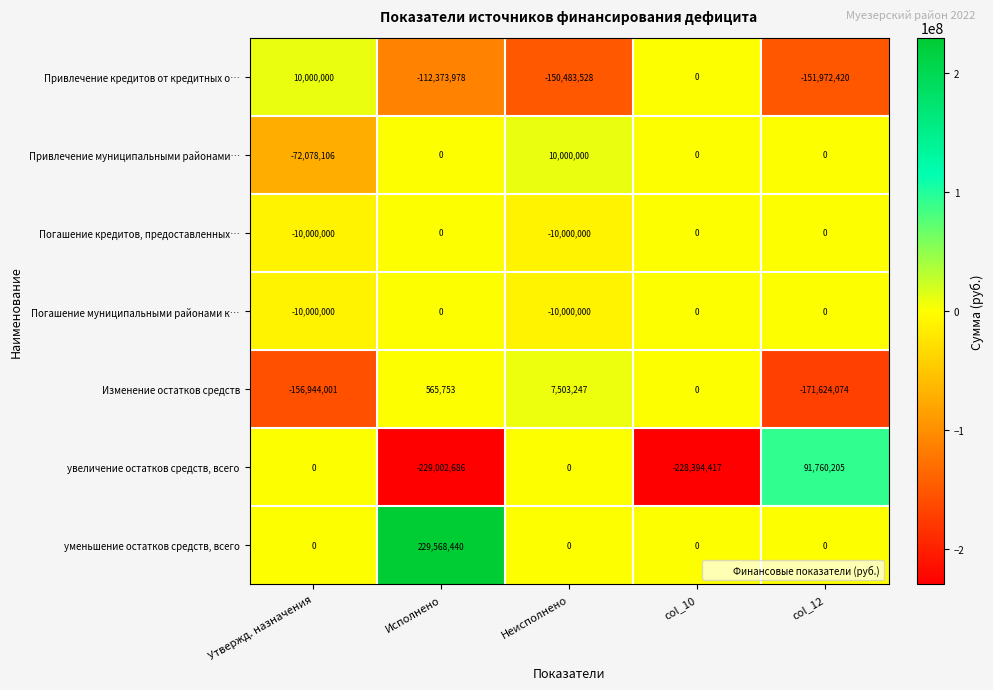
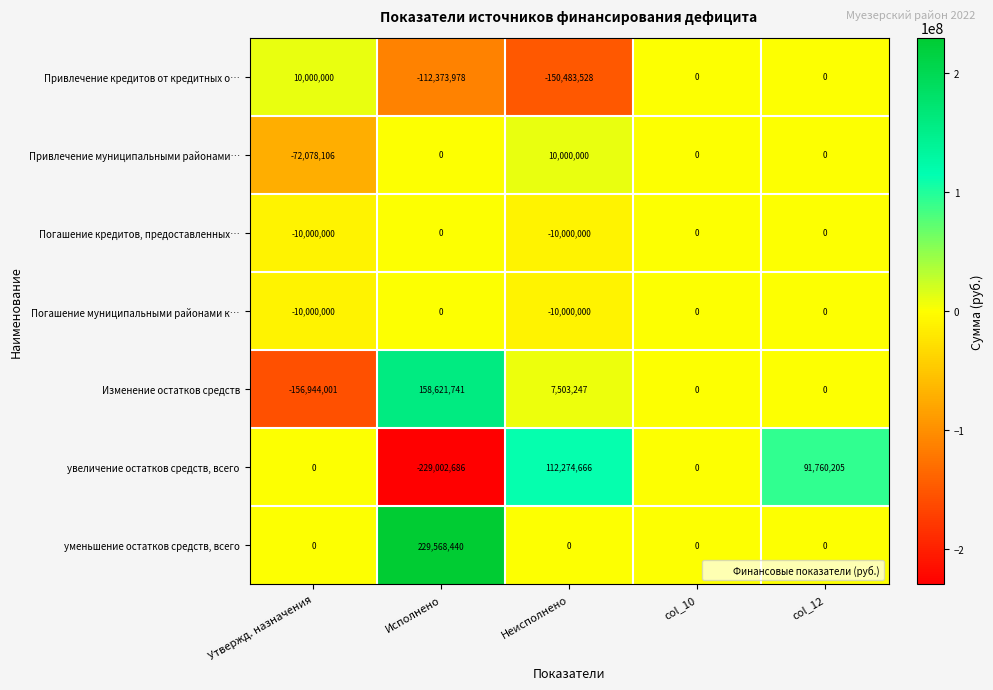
  {
    "Привлечение кредитов от кредитных о…": {
      "Утвержд. назначения": "10,000,000",
      "Исполнено": "-112,373,978",
      "Неисполнено": "-150,483,528",
      "col_10": "0",
-     "col_12": "-151,972,420"
+     "col_12": "0"
    },
    "Привлечение муниципальными районами…": {
      "Утвержд. назначения": "-72,078,106",
      "Исполнено": "0",
      "Неисполнено": "10,000,000",
      "col_10": "0",
      "col_12": "0"
    },
    "Погашение кредитов, предоставленных…": {
      "Утвержд. назначения": "-10,000,000",
      "Исполнено": "0",
      "Неисполнено": "-10,000,000",
      "col_10": "0",
      "col_12": "0"
    },
    "Погашение муниципальными районами к…": {
      "Утвержд. назначения": "-10,000,000",
      "Исполнено": "0",
      "Неисполнено": "-10,000,000",
      "col_10": "0",
      "col_12": "0"
    },
    "Изменение остатков средств": {
      "Утвержд. назначения": "-156,944,001",
-     "Исполнено": "565,753",
+     "Исполнено": "158,621,741",
      "Неисполнено": "7,503,247",
      "col_10": "0",
-     "col_12": "-171,624,074"
+     "col_12": "0"
    },
    "увеличение остатков средств, всего": {
      "Утвержд. назначения": "0",
      "Исполнено": "-229,002,686",
-     "Неисполнено": "0",
-     "col_10": "-228,394,417",
+     "Неисполнено": "112,274,666",
+     "col_10": "0",
      "col_12": "91,760,205"
    },
    "уменьшение остатков средств, всего": {
      "Утвержд. назначения": "0",
      "Исполнено": "229,568,440",
      "Неисполнено": "0",
      "col_10": "0",
      "col_12": "0"
    }
  }
